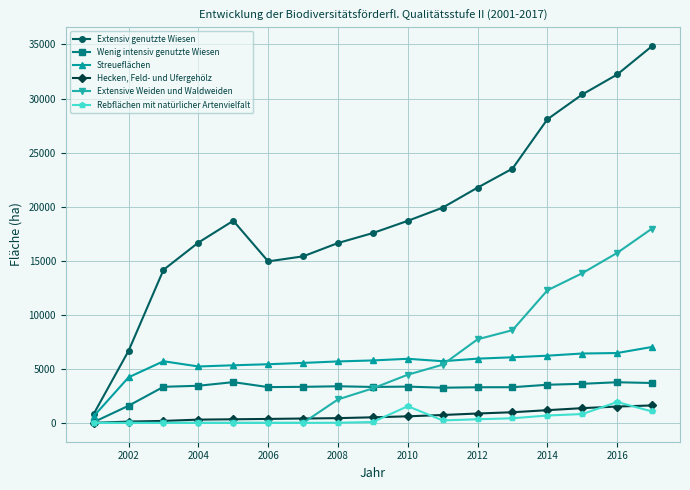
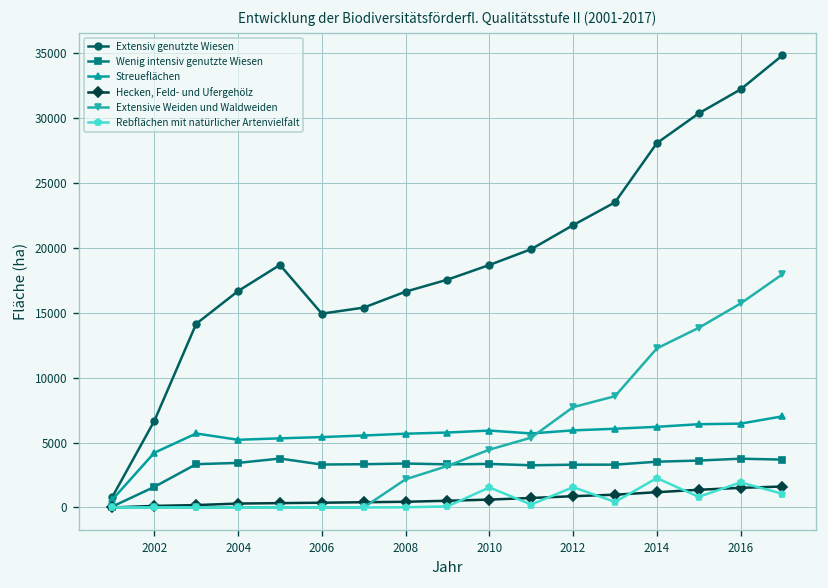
  {
    "Rebflächen mit natürlicher Artenvielfalt": {
      "2008": 0,
      "2010": 1500,
-     "2012": 300,
-     "2014": 700,
+     "2012": 1600,
+     "2014": 2300,
      "2016": 1900
    }
  }
